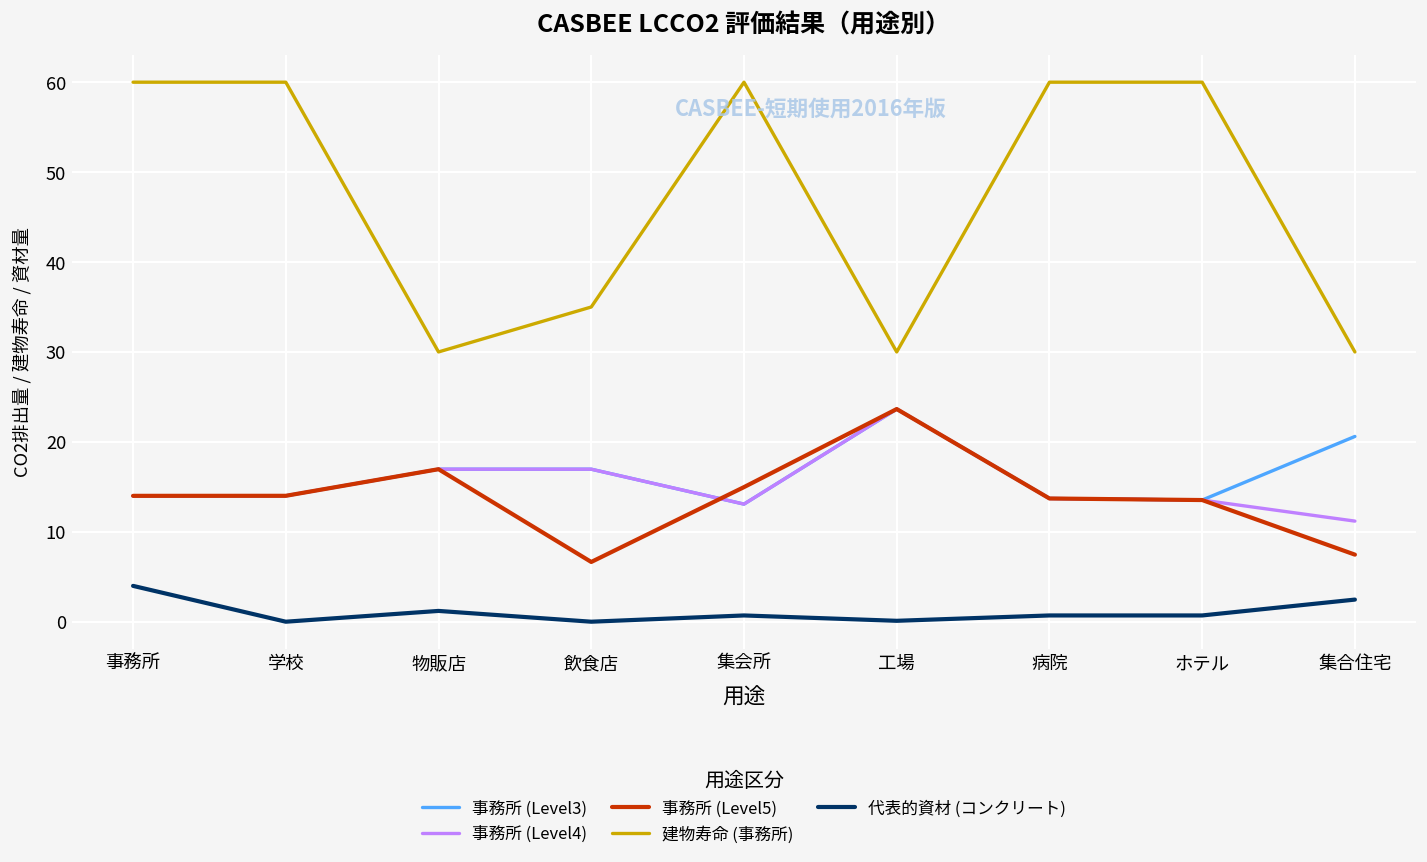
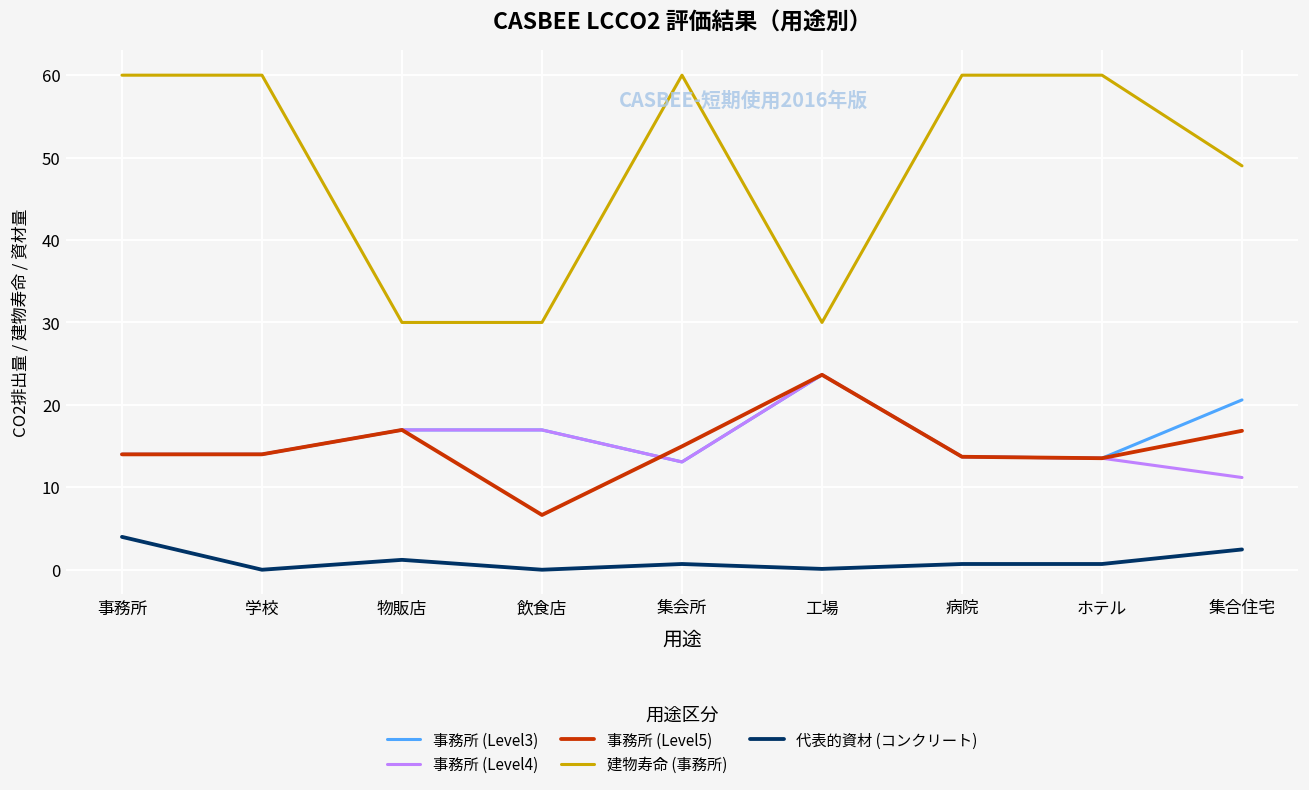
  {
    "事務所 (Level3)": {
      "集合住宅": 21
    },
    "事務所 (Level4)": {
      "集合住宅": 11
    },
    "事務所 (Level5)": {
      "飲食店": 7,
      "集会所": 15,
-     "集合住宅": 7
+     "集合住宅": 17
    },
    "建物寿命 (事務所)": {
      "事務所": 60,
      "学校": 60,
      "物販店": 30,
-     "飲食店": 35,
+     "飲食店": 30,
      "集会所": 60,
      "工場": 30,
      "病院": 60,
      "ホテル": 60,
-     "集合住宅": 30
+     "集合住宅": 49
    },
    "代表的資材 (コンクリート)": {
      "事務所": 4,
      "学校": 0,
      "物販店": 1,
      "飲食店": 0,
      "集会所": 1,
      "工場": 0,
      "病院": 1,
      "ホテル": 1,
      "集合住宅": 2
    }
  }
